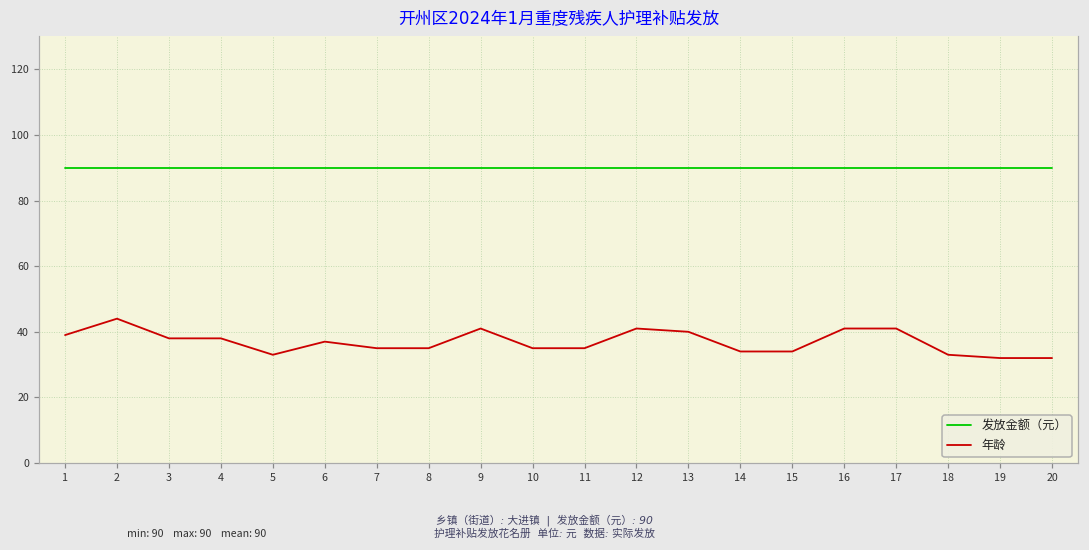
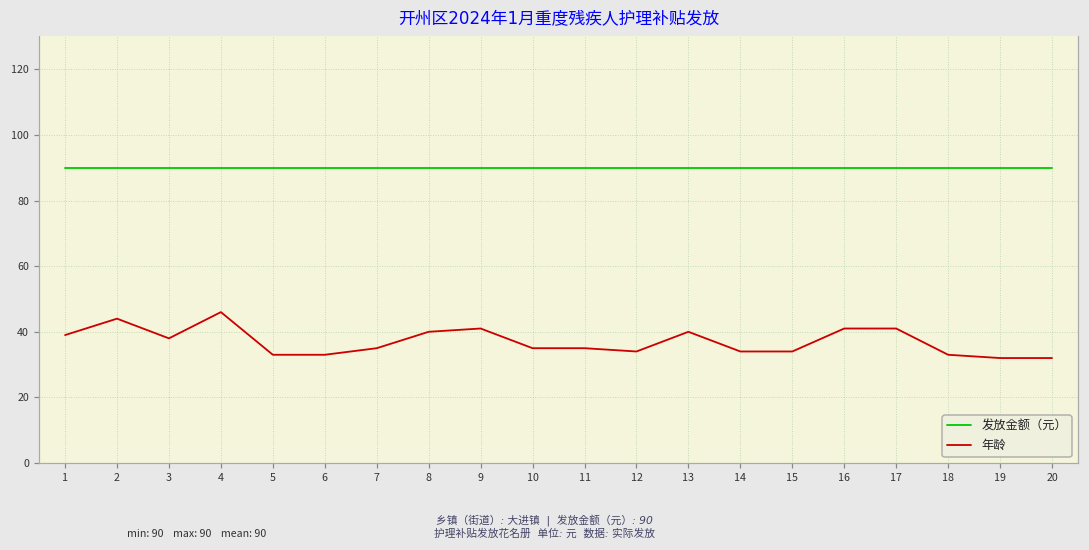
  {
    "发放金额（元）": {
      "1": 90,
      "2": 90,
      "3": 90,
      "4": 90,
      "5": 90,
      "6": 90,
      "7": 90,
      "8": 90,
      "9": 90,
      "10": 90,
      "11": 90,
      "12": 90,
      "13": 90,
      "14": 90,
      "15": 90,
      "16": 90,
      "17": 90,
      "18": 90,
      "19": 90,
      "20": 90
    },
    "年龄": {
      "1": 39,
      "2": 44,
      "3": 38,
-     "4": 38,
+     "4": 46,
      "5": 33,
-     "6": 37,
+     "6": 33,
      "7": 35,
-     "8": 35,
+     "8": 40,
      "9": 41,
      "10": 35,
      "11": 35,
-     "12": 41,
+     "12": 34,
      "13": 40,
      "14": 34,
      "15": 34,
      "16": 41,
      "17": 41,
      "18": 33,
      "19": 32,
      "20": 32
    }
  }
